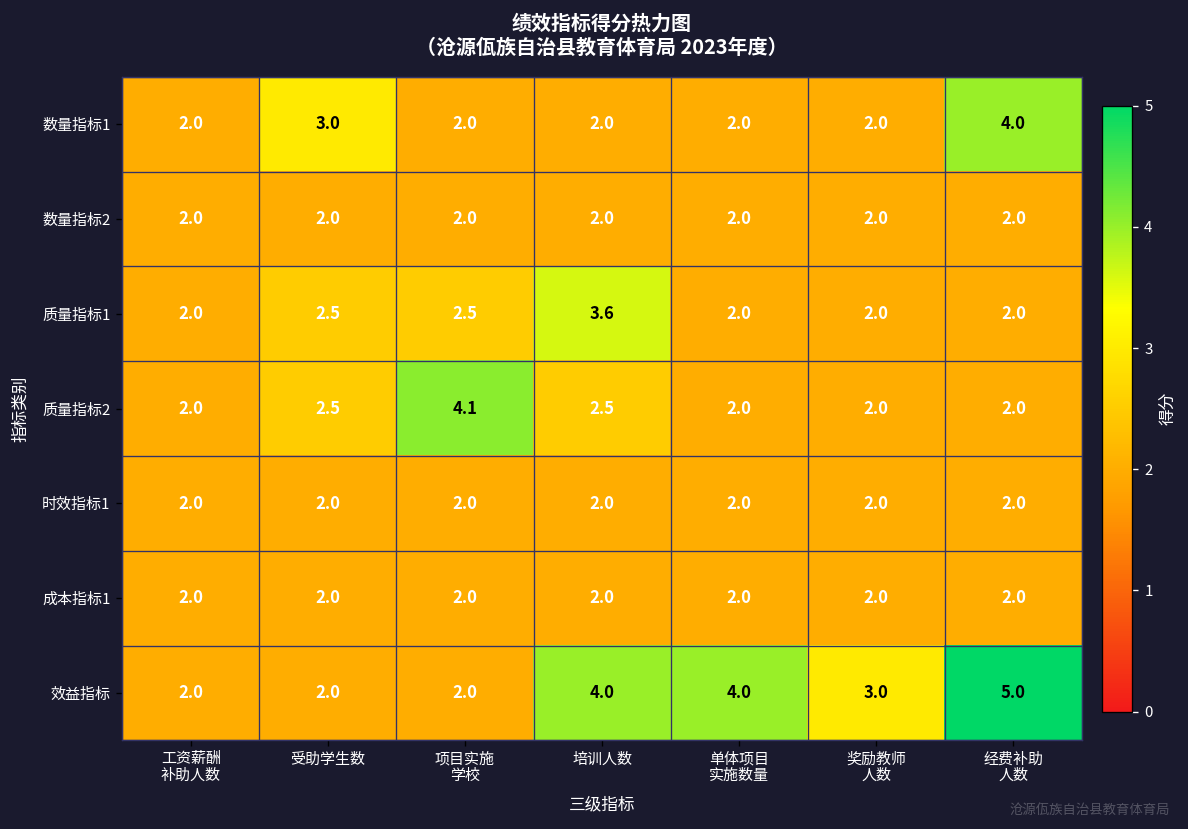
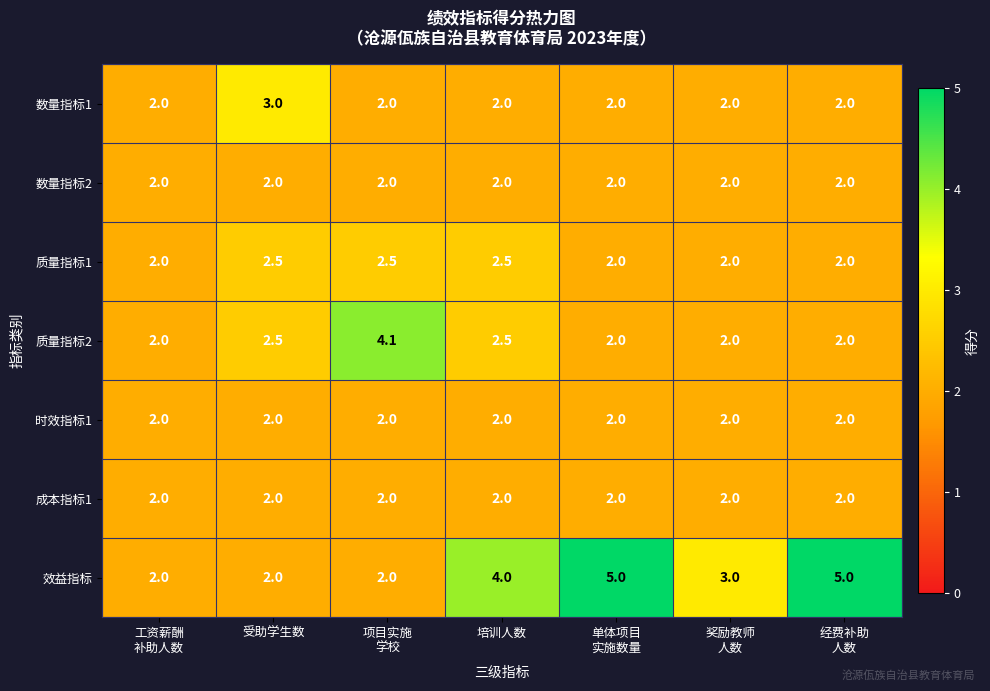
  {
    "数量指标1": {
      "工资薪酬 补助人数": 2.0,
      "受助学生数": 3.0,
      "项目实施 学校": 2.0,
      "培训人数": 2.0,
      "单体项目 实施数量": 2.0,
      "奖励教师 人数": 2.0,
-     "经费补助 人数": 4.0
+     "经费补助 人数": 2.0
    },
    "数量指标2": {
      "工资薪酬 补助人数": 2.0,
      "受助学生数": 2.0,
      "项目实施 学校": 2.0,
      "培训人数": 2.0,
      "单体项目 实施数量": 2.0,
      "奖励教师 人数": 2.0,
      "经费补助 人数": 2.0
    },
    "质量指标1": {
      "工资薪酬 补助人数": 2.0,
      "受助学生数": 2.5,
      "项目实施 学校": 2.5,
-     "培训人数": 3.6,
+     "培训人数": 2.5,
      "单体项目 实施数量": 2.0,
      "奖励教师 人数": 2.0,
      "经费补助 人数": 2.0
    },
    "质量指标2": {
      "工资薪酬 补助人数": 2.0,
      "受助学生数": 2.5,
      "项目实施 学校": 4.1,
      "培训人数": 2.5,
      "单体项目 实施数量": 2.0,
      "奖励教师 人数": 2.0,
      "经费补助 人数": 2.0
    },
    "时效指标1": {
      "工资薪酬 补助人数": 2.0,
      "受助学生数": 2.0,
      "项目实施 学校": 2.0,
      "培训人数": 2.0,
      "单体项目 实施数量": 2.0,
      "奖励教师 人数": 2.0,
      "经费补助 人数": 2.0
    },
    "成本指标1": {
      "工资薪酬 补助人数": 2.0,
      "受助学生数": 2.0,
      "项目实施 学校": 2.0,
      "培训人数": 2.0,
      "单体项目 实施数量": 2.0,
      "奖励教师 人数": 2.0,
      "经费补助 人数": 2.0
    },
    "效益指标": {
      "工资薪酬 补助人数": 2.0,
      "受助学生数": 2.0,
      "项目实施 学校": 2.0,
      "培训人数": 4.0,
-     "单体项目 实施数量": 4.0,
+     "单体项目 实施数量": 5.0,
      "奖励教师 人数": 3.0,
      "经费补助 人数": 5.0
    }
  }
